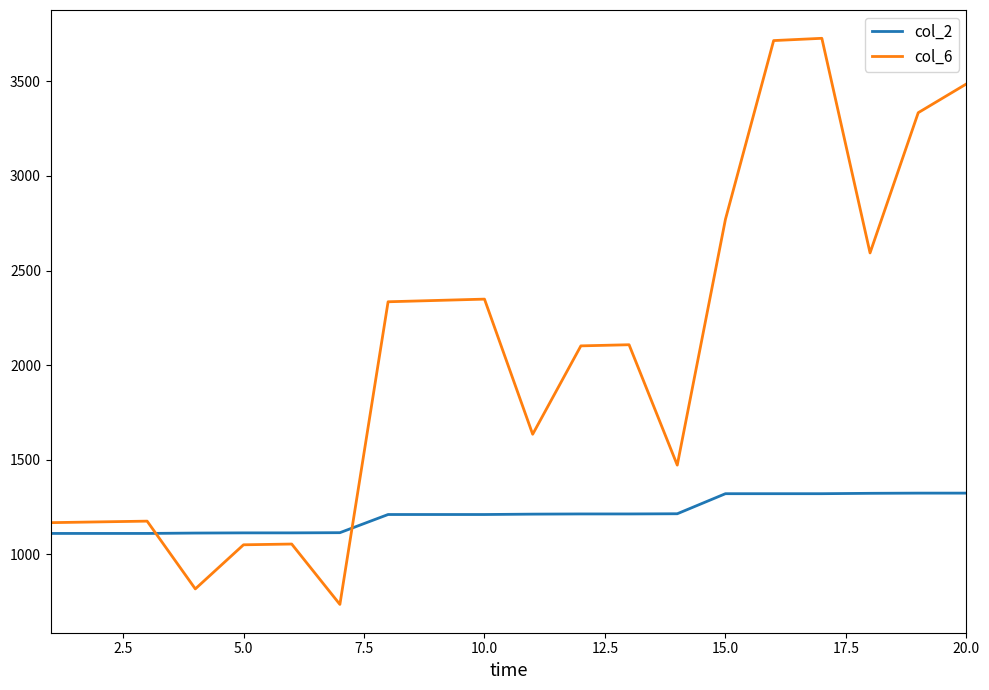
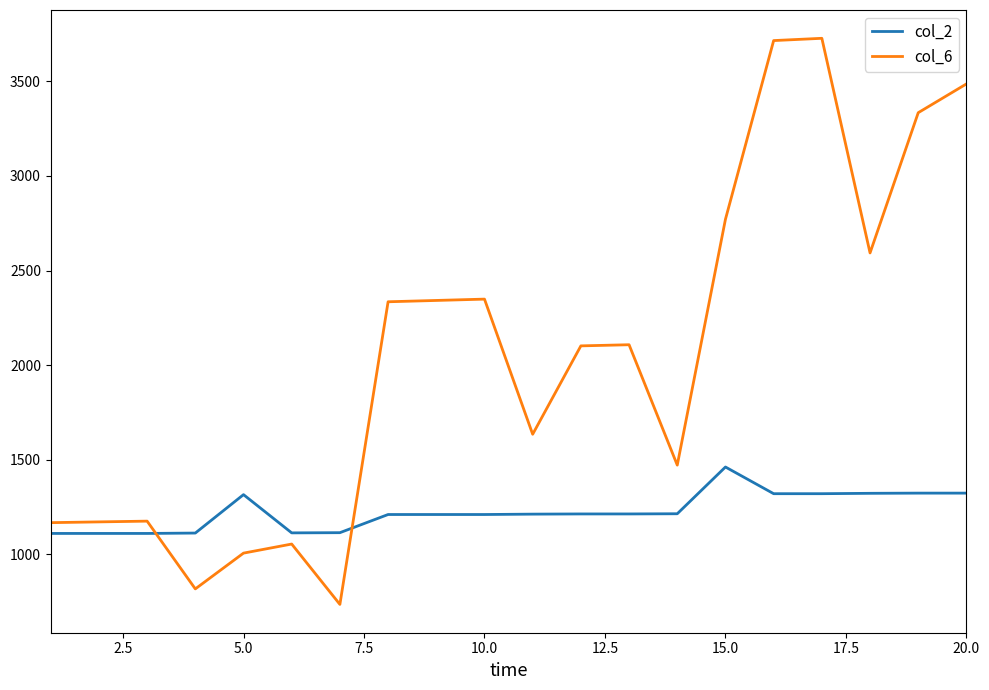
  {
    "col_2": {
-     "5.0": 1110,
+     "5.0": 1320,
      "10.0": 1210,
-     "15.0": 1320,
+     "15.0": 1460,
      "20.0": 1320
    },
    "col_6": {
-     "5.0": 1050,
+     "5.0": 1010,
      "10.0": 2350,
      "15.0": 2770,
      "20.0": 3490
    }
  }
